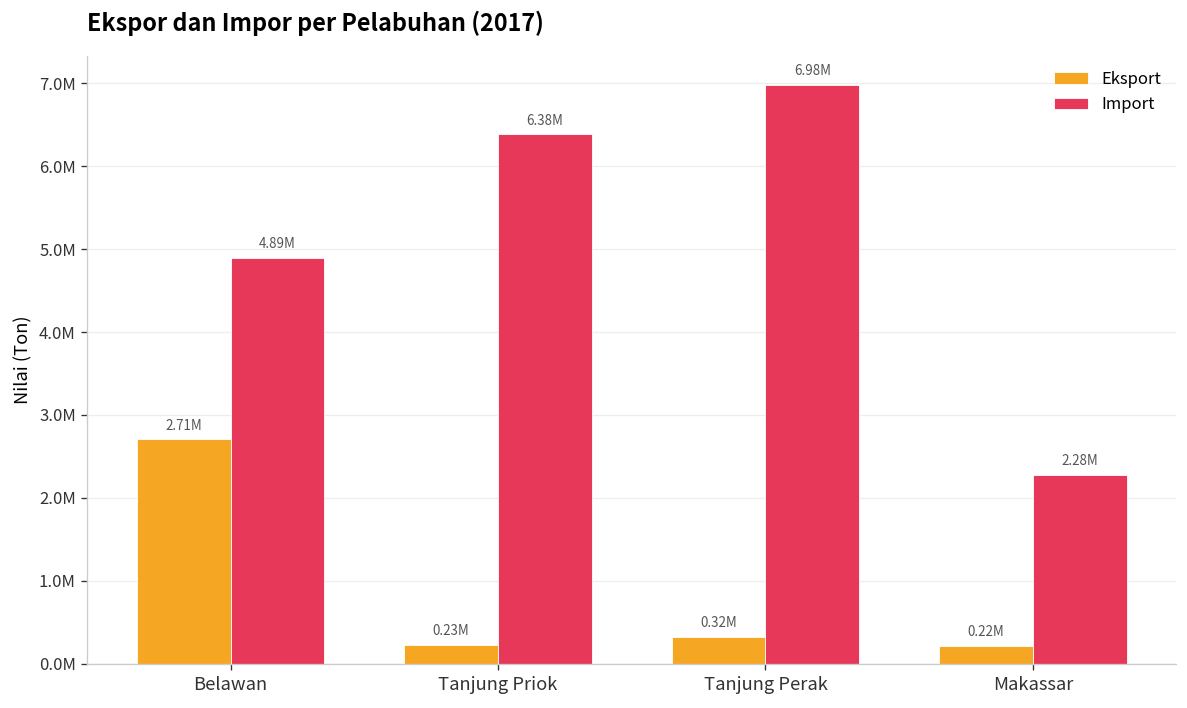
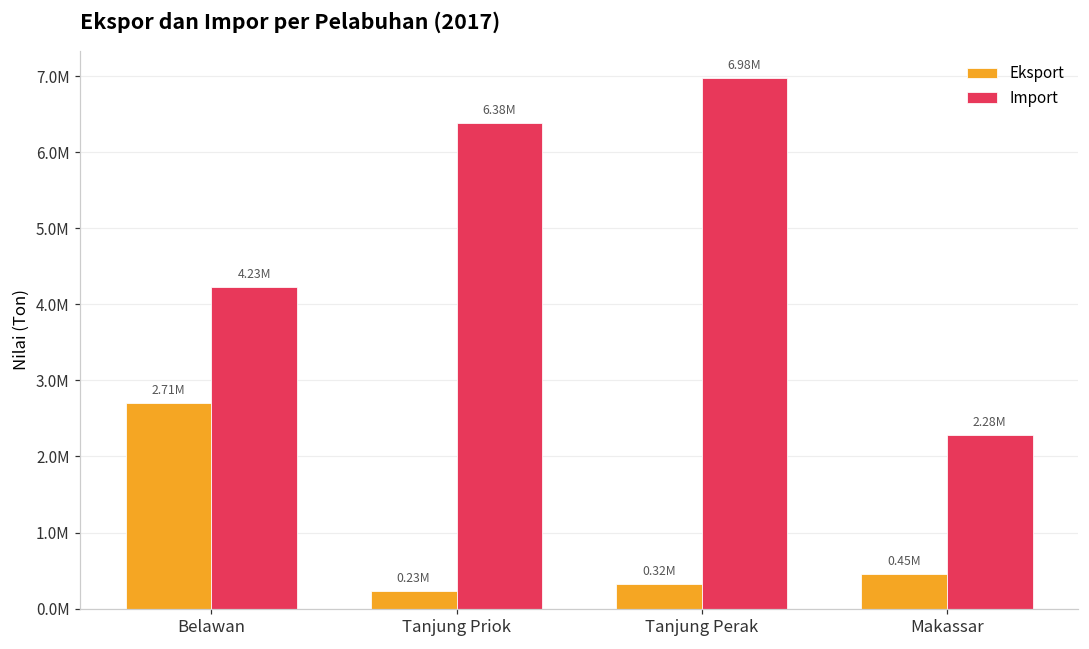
  {
    "Eksport": {
      "Belawan": "2.71M",
      "Tanjung Priok": "0.23M",
      "Tanjung Perak": "0.32M",
-     "Makassar": "0.22M"
+     "Makassar": "0.45M"
    },
    "Import": {
-     "Belawan": "4.89M",
+     "Belawan": "4.23M",
      "Tanjung Priok": "6.38M",
      "Tanjung Perak": "6.98M",
      "Makassar": "2.28M"
    }
  }
